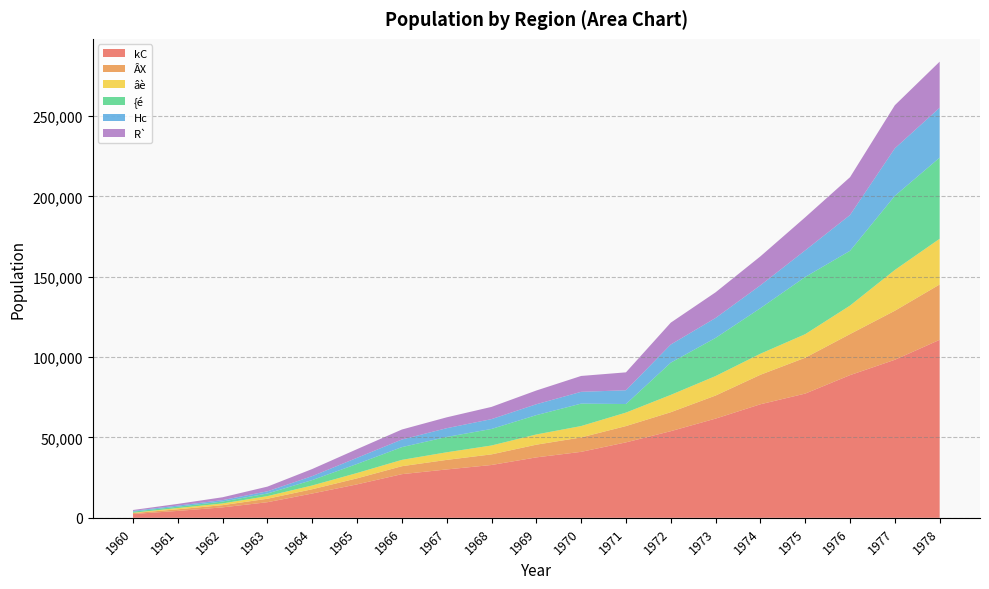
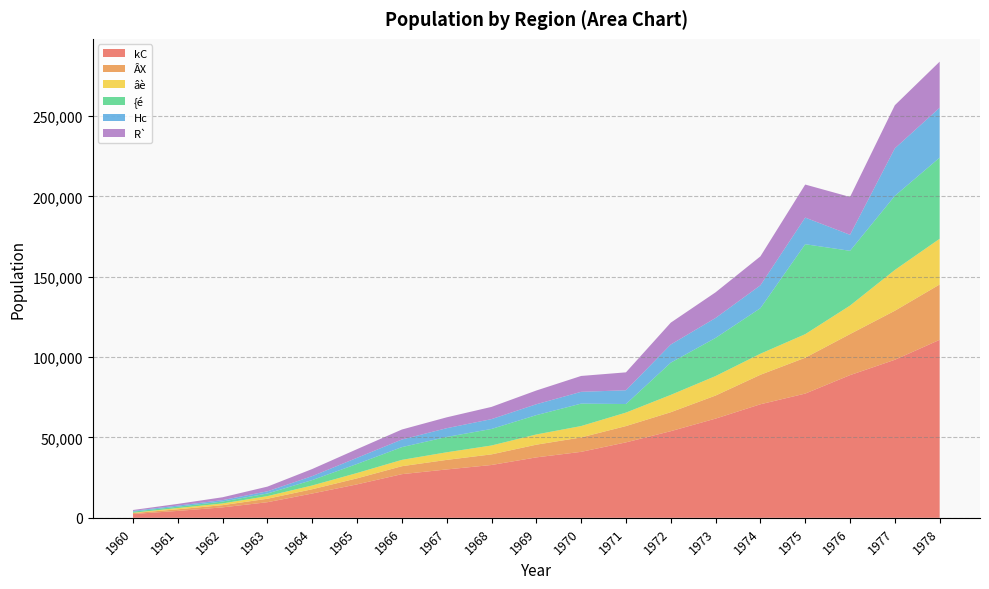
  {
    "âè": {
      "1963": "2,000",
      "1964": "2,000",
      "1965": "3,000",
      "1966": "4,000",
      "1967": "5,000",
      "1968": "6,000",
      "1969": "6,000",
      "1970": "7,000",
      "1971": "8,000",
      "1972": "11,000",
      "1973": "12,000",
      "1974": "13,000",
      "1975": "15,000",
      "1976": "18,000",
      "1977": "25,000",
      "1978": "28,000"
    },
    "{é": {
      "1964": "3,000",
      "1965": "6,000",
      "1966": "8,000",
      "1967": "10,000",
      "1968": "10,000",
      "1969": "12,000",
      "1970": "14,000",
      "1971": "5,000",
      "1972": "20,000",
      "1973": "24,000",
      "1974": "28,000",
-     "1975": "36,000",
+     "1975": "56,000",
      "1976": "34,000",
      "1977": "46,000",
      "1978": "51,000"
    },
    "Hc": {
      "1964": "2,000",
      "1965": "4,000",
      "1966": "5,000",
      "1967": "5,000",
      "1968": "6,000",
      "1969": "7,000",
      "1970": "7,000",
      "1971": "9,000",
      "1972": "11,000",
      "1973": "12,000",
      "1974": "14,000",
      "1975": "17,000",
-     "1976": "22,000",
+     "1976": "10,000",
      "1977": "30,000",
      "1978": "31,000"
    },
    "R`": {
      "1962": "2,000",
      "1963": "3,000",
      "1964": "4,000",
      "1965": "5,000",
      "1966": "6,000",
      "1967": "7,000",
      "1968": "8,000",
      "1969": "9,000",
      "1970": "10,000",
      "1971": "11,000",
      "1972": "14,000",
      "1973": "16,000",
      "1974": "18,000",
      "1975": "21,000",
      "1976": "24,000",
      "1977": "27,000",
      "1978": "29,000"
    }
  }
